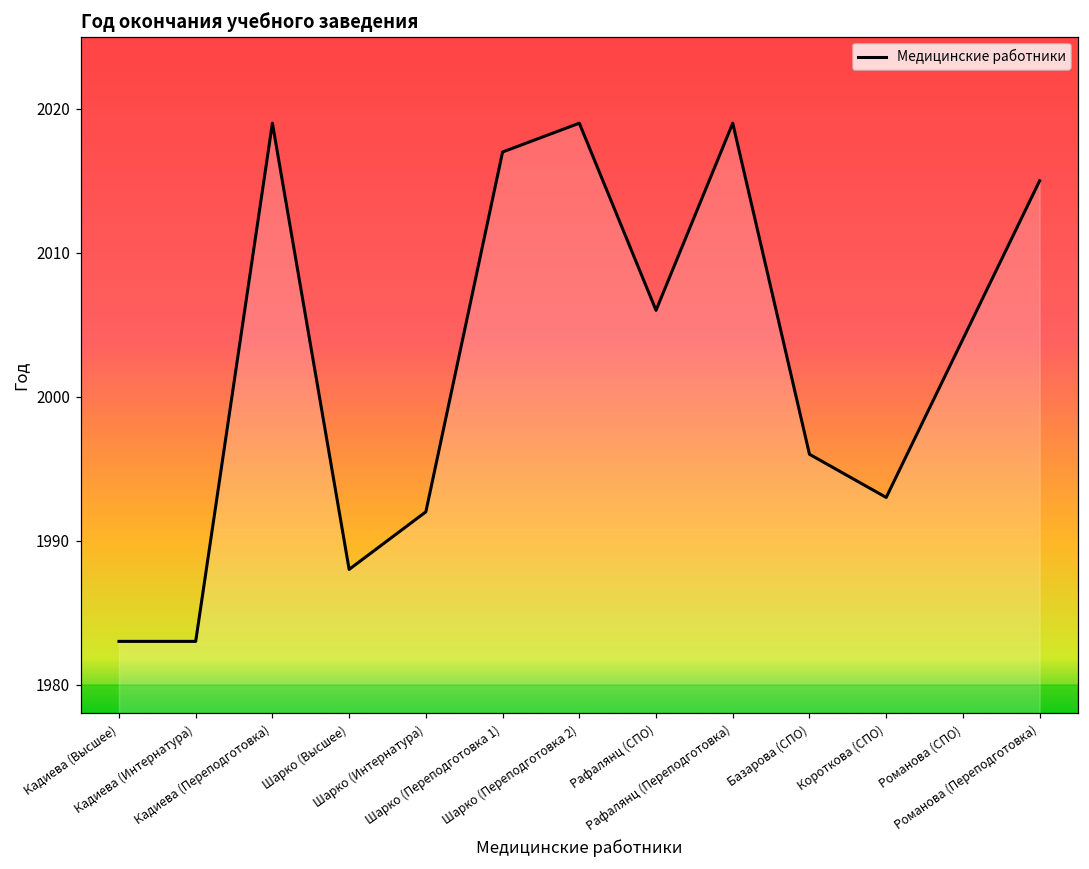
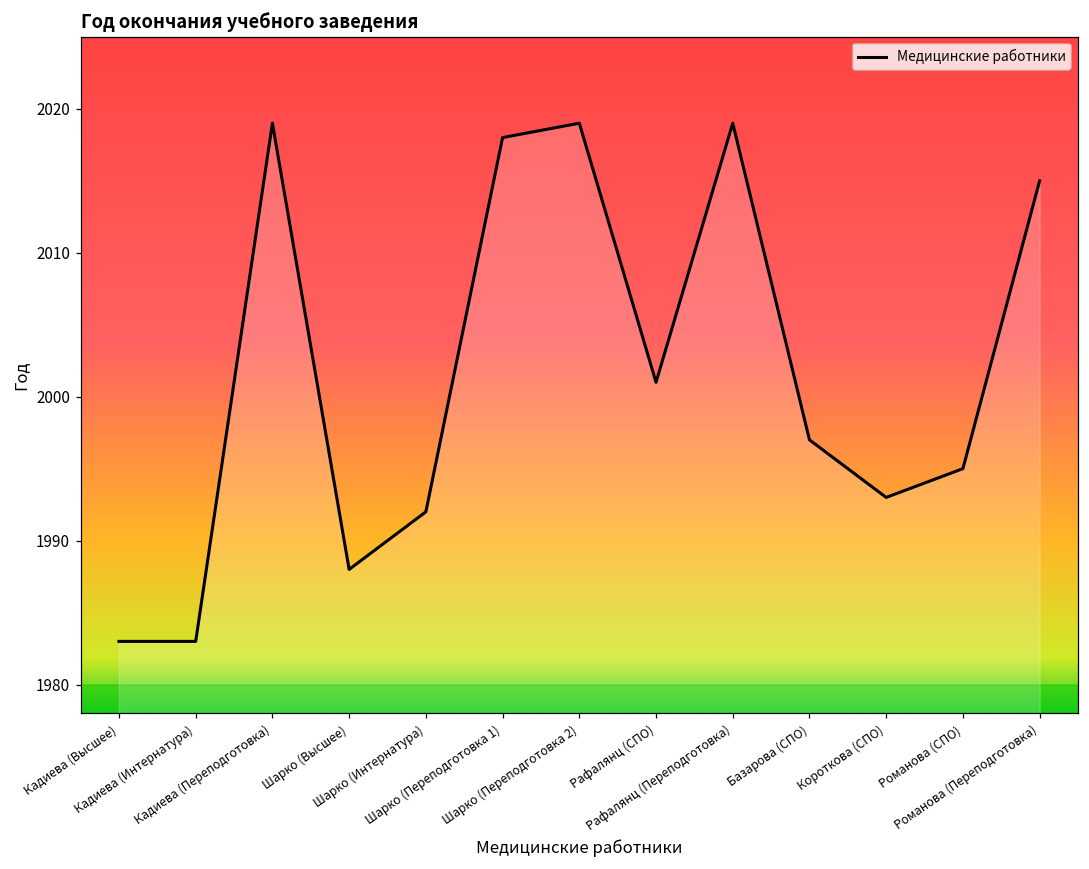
  {
    "Кадиева (Высшее)": 1983,
    "Кадиева (Интернатура)": 1983,
    "Кадиева (Переподготовка)": 2019,
    "Шарко (Высшее)": 1988,
    "Шарко (Интернатура)": 1992,
-   "Шарко (Переподготовка 1)": 2017,
+   "Шарко (Переподготовка 1)": 2018,
    "Шарко (Переподготовка 2)": 2019,
-   "Рафалянц (СПО)": 2006,
+   "Рафалянц (СПО)": 2001,
    "Рафалянц (Переподготовка)": 2019,
-   "Базарова (СПО)": 1996,
+   "Базарова (СПО)": 1997,
    "Короткова (СПО)": 1993,
-   "Романова (СПО)": 2004,
+   "Романова (СПО)": 1995,
    "Романова (Переподготовка)": 2015
  }
